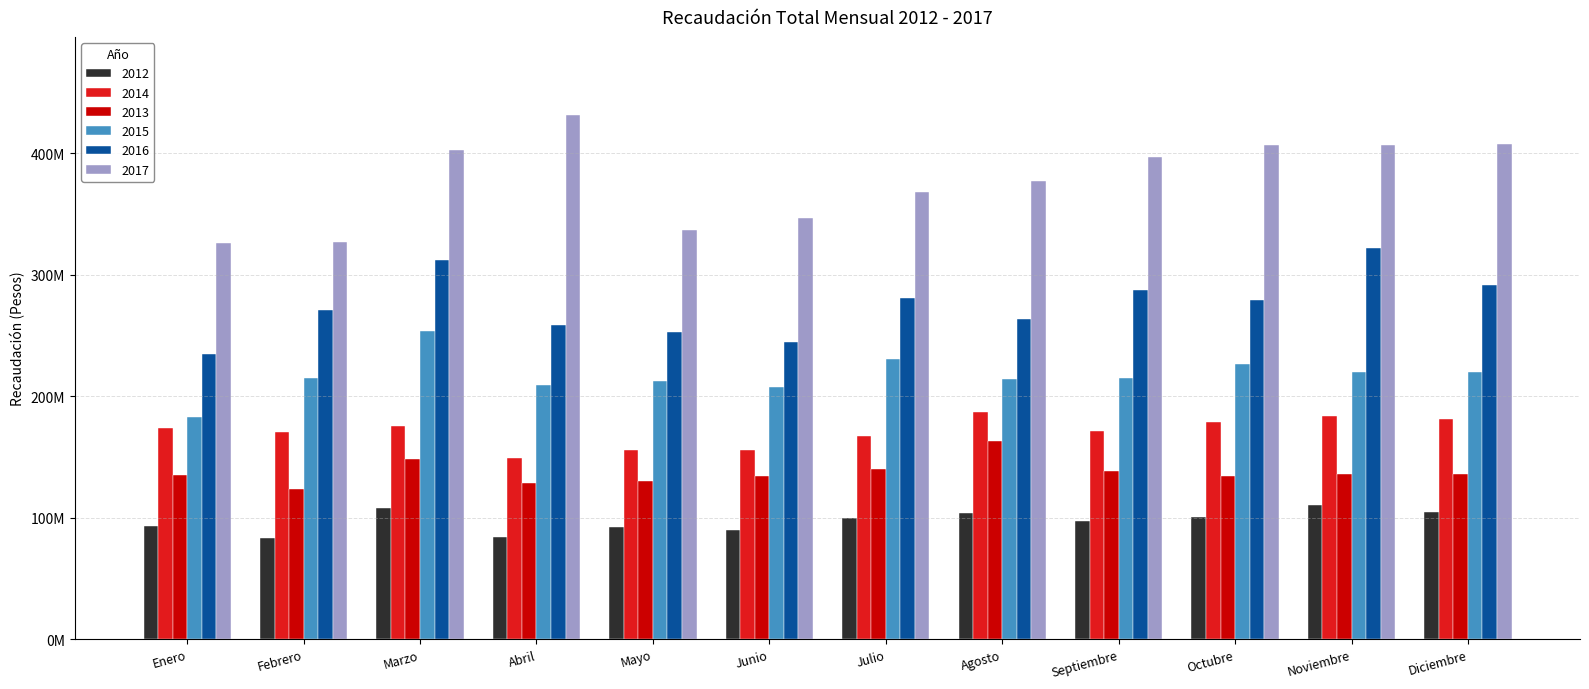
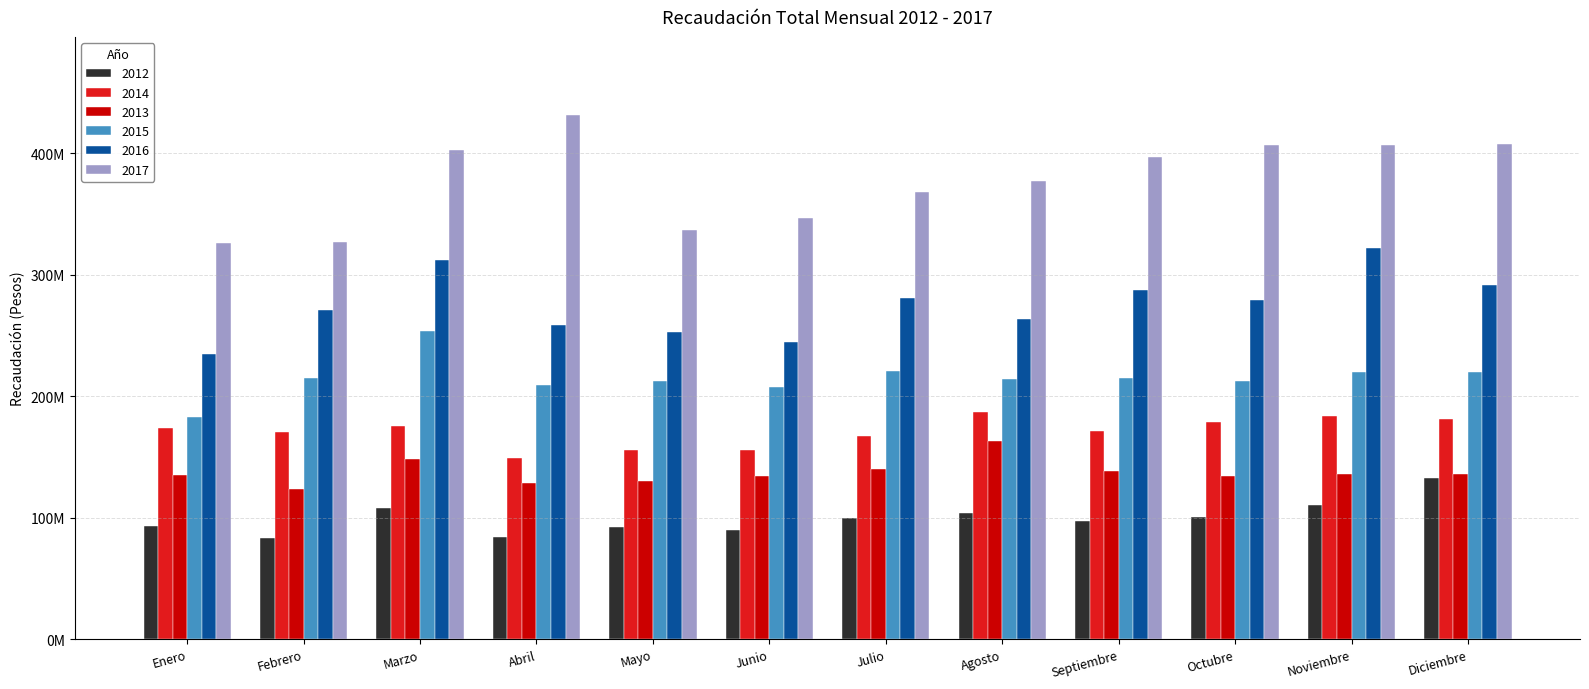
  {
    "2012": {
      "Enero": 93000000,
      "Febrero": 84000000,
      "Marzo": 108000000,
      "Abril": 84000000,
      "Mayo": 92000000,
      "Junio": 90000000,
      "Julio": 99000000,
      "Agosto": 103000000,
      "Septiembre": 97000000,
      "Octubre": 100000000,
      "Noviembre": 110000000,
-     "Diciembre": 105000000
+     "Diciembre": 133000000
    },
    "2015": {
      "Enero": 183000000,
      "Febrero": 215000000,
      "Marzo": 254000000,
      "Abril": 209000000,
      "Mayo": 213000000,
      "Junio": 207000000,
-     "Julio": 230000000,
+     "Julio": 221000000,
      "Agosto": 215000000,
      "Septiembre": 215000000,
-     "Octubre": 227000000,
+     "Octubre": 213000000,
      "Noviembre": 220000000,
      "Diciembre": 220000000
    },
    "2016": {
      "Enero": 235000000,
      "Febrero": 271000000,
      "Marzo": 312000000,
      "Abril": 259000000,
      "Mayo": 252000000,
      "Junio": 245000000,
      "Julio": 281000000,
      "Agosto": 263000000,
      "Septiembre": 287000000,
      "Octubre": 279000000,
      "Noviembre": 322000000,
      "Diciembre": 292000000
    },
    "2017": {
      "Enero": 326000000,
      "Febrero": 327000000,
      "Marzo": 403000000,
      "Abril": 431000000,
      "Mayo": 337000000,
      "Junio": 347000000,
      "Julio": 368000000,
      "Agosto": 377000000,
      "Septiembre": 397000000,
      "Octubre": 407000000,
      "Noviembre": 407000000,
      "Diciembre": 408000000
    }
  }
